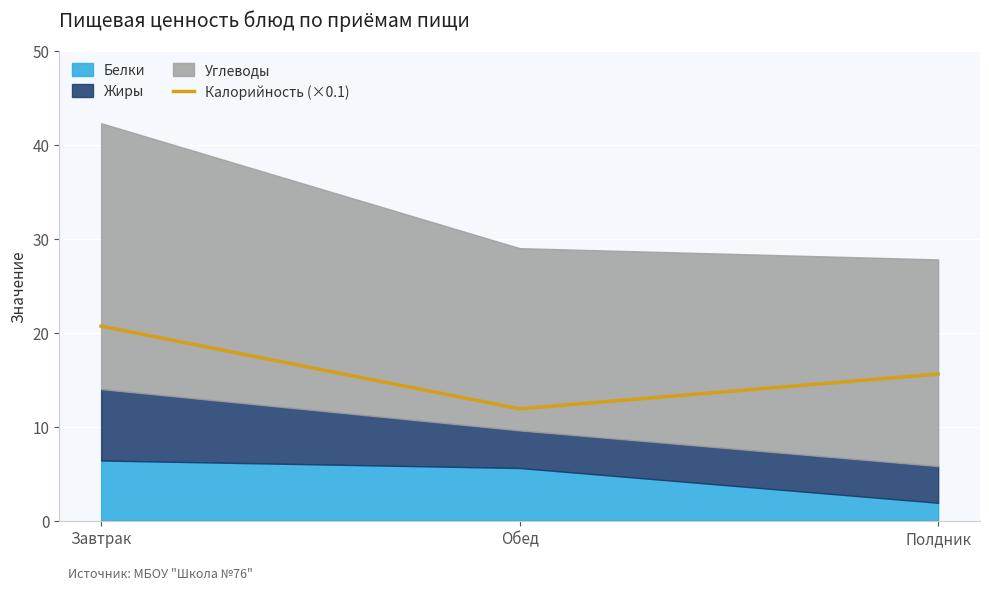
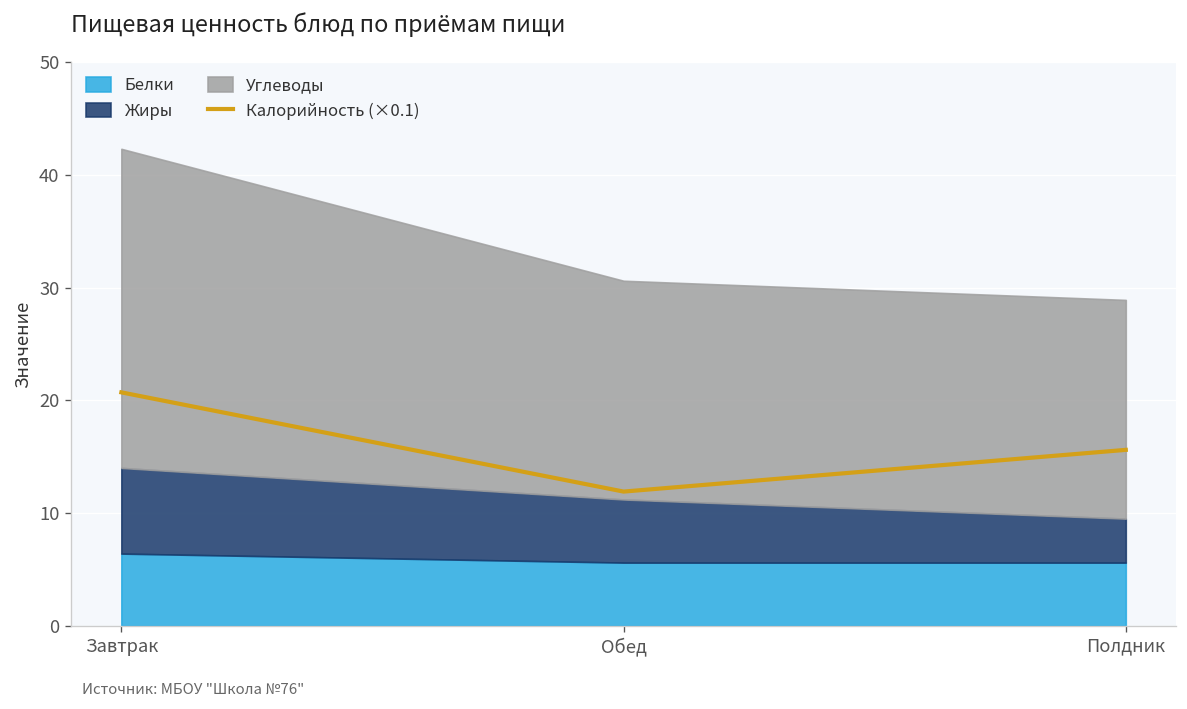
  {
    "Калорийность (×0.1)": {
      "Завтрак": 21,
      "Обед": 12,
      "Полдник": 16
    },
    "Белки": {
      "Завтрак": 6,
      "Обед": 6,
-     "Полдник": 2
+     "Полдник": 6
    },
    "Жиры": {
      "Завтрак": 8,
-     "Обед": 4,
+     "Обед": 6,
      "Полдник": 4
    },
    "Углеводы": {
      "Завтрак": 28,
      "Обед": 19,
-     "Полдник": 22
+     "Полдник": 19
    }
  }
